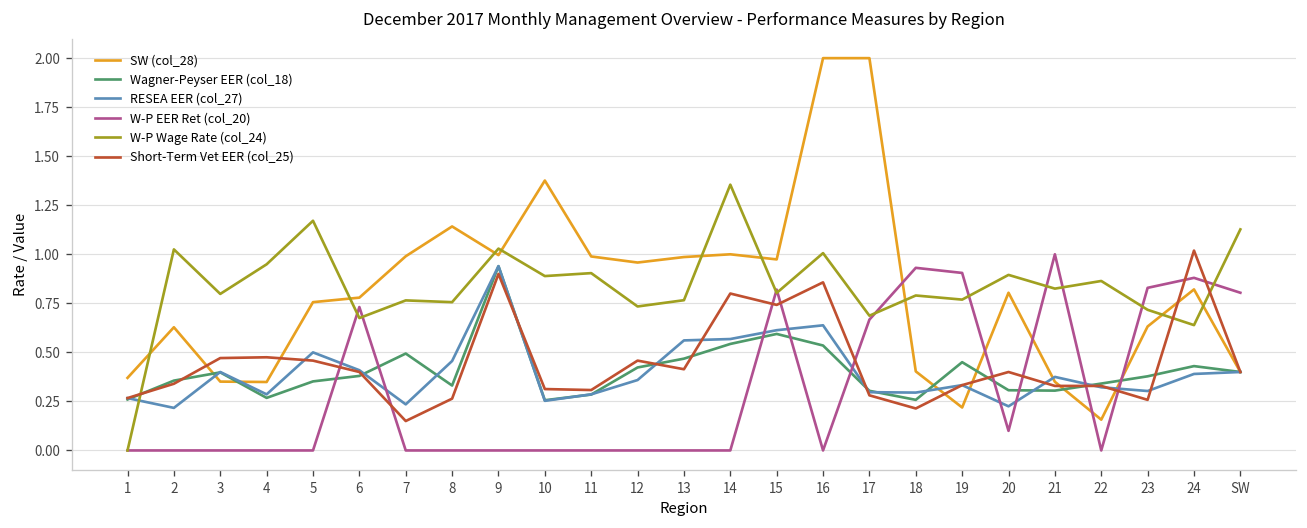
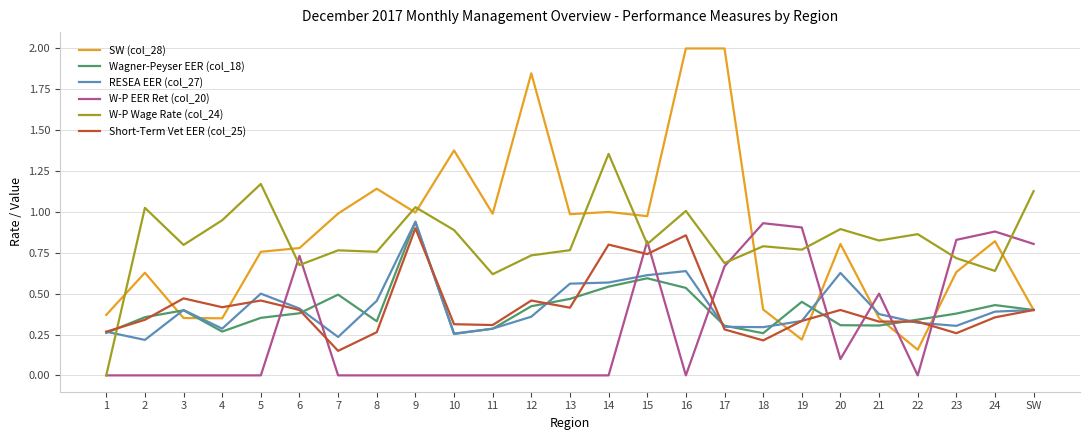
  {
    "SW (col_28)": {
      "1": 0.37,
      "2": 0.63,
      "3": 0.35,
      "4": 0.35,
      "5": 0.76,
      "6": 0.78,
      "7": 0.99,
      "8": 1.14,
      "9": 1.00,
      "10": 1.38,
      "11": 0.99,
-     "12": 0.96,
+     "12": 1.85,
      "13": 0.99,
      "14": 1.00,
      "15": 0.97,
      "16": 2.00,
      "17": 2.00,
      "18": 0.40,
      "19": 0.22,
      "20": 0.80,
      "21": 0.35,
      "22": 0.16,
      "23": 0.63,
      "24": 0.82
    },
    "Wagner-Peyser EER (col_18)": {
      "2": 0.36,
      "4": 0.27,
      "5": 0.35,
      "6": 0.38,
      "7": 0.49,
      "8": 0.33,
      "12": 0.42,
      "13": 0.47,
      "14": 0.54,
      "15": 0.59,
      "16": 0.54,
      "18": 0.26,
      "19": 0.45,
      "20": 0.31,
      "21": 0.31,
      "23": 0.38,
      "24": 0.43
    },
    "RESEA EER (col_27)": {
      "2": 0.22,
      "4": 0.29,
      "5": 0.50,
      "7": 0.24,
      "8": 0.46,
      "12": 0.36,
      "13": 0.56,
      "14": 0.57,
      "15": 0.61,
      "16": 0.64,
      "18": 0.30,
-     "20": 0.23,
+     "20": 0.63,
      "21": 0.38,
      "23": 0.30,
      "24": 0.39
    },
    "W-P EER Ret (col_20)": {
      "2": 0.0,
      "3": 0.0,
      "4": 0.0,
      "5": 0.0,
      "6": 0.73,
      "7": 0.0,
      "8": 0.0,
      "9": 0.0,
      "10": 0.0,
      "11": 0.0,
      "12": 0.0,
      "13": 0.0,
      "14": 0.0,
      "15": 0.82,
      "16": 0.0,
      "17": 0.67,
      "18": 0.93,
      "19": 0.9,
      "20": 0.1,
-     "21": 1.0,
+     "21": 0.5,
      "22": 0.0,
      "23": 0.83,
      "24": 0.88,
      "SW": 0.8
    },
    "W-P Wage Rate (col_24)": {
      "2": 1.03,
      "3": 0.80,
      "4": 0.95,
      "5": 1.17,
      "6": 0.68,
      "7": 0.77,
      "8": 0.76,
      "9": 1.03,
      "10": 0.89,
-     "11": 0.90,
+     "11": 0.62,
      "12": 0.73,
      "13": 0.77,
      "14": 1.36,
      "15": 0.80,
      "16": 1.01,
      "17": 0.69,
      "18": 0.79,
      "19": 0.77,
      "20": 0.90,
      "21": 0.83,
      "22": 0.86,
      "23": 0.72,
      "24": 0.64,
      "SW": 1.13
    },
    "Short-Term Vet EER (col_25)": {
      "2": 0.34,
      "3": 0.47,
-     "4": 0.48,
+     "4": 0.42,
      "5": 0.46,
      "7": 0.15,
      "8": 0.26,
      "9": 0.90,
      "10": 0.31,
      "11": 0.31,
      "12": 0.46,
      "13": 0.41,
      "14": 0.80,
      "15": 0.74,
      "16": 0.86,
      "17": 0.28,
      "18": 0.21,
      "20": 0.40,
      "21": 0.33,
      "23": 0.26,
-     "24": 1.02
+     "24": 0.36
    }
  }
